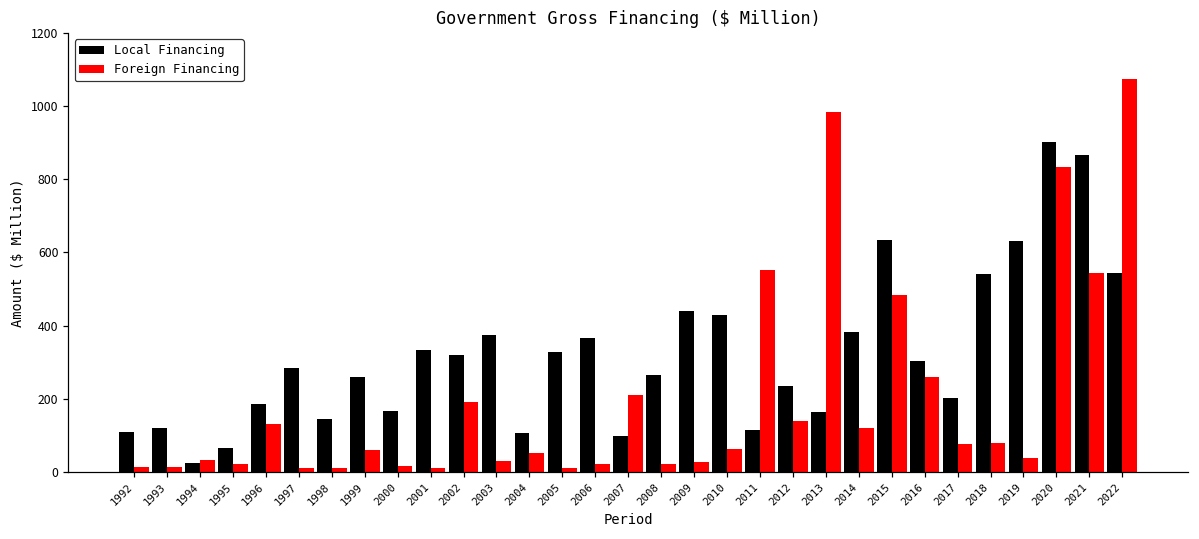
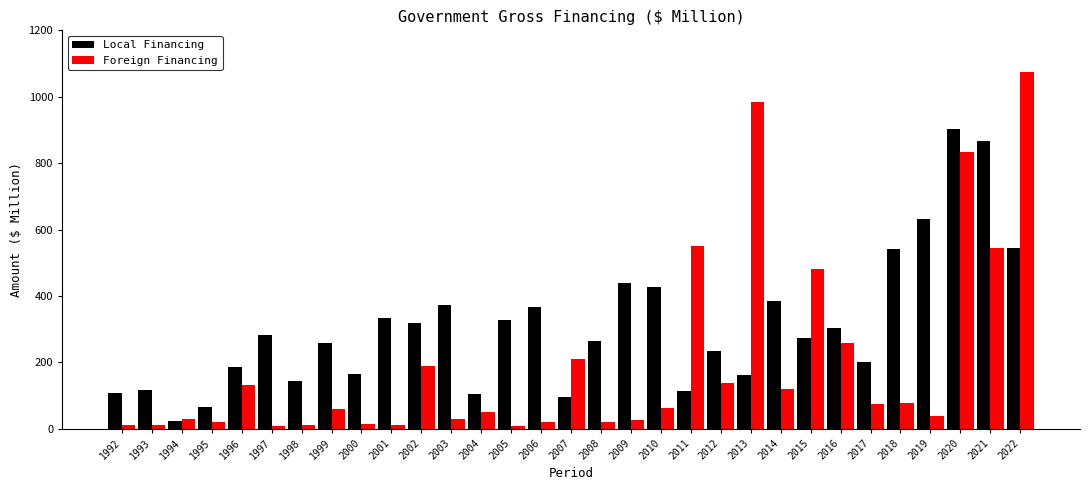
  {
    "Local Financing": {
      "1992": 110,
      "1993": 120,
      "1994": 20,
      "1995": 60,
      "1996": 190,
      "1997": 280,
      "1998": 140,
      "1999": 260,
      "2000": 170,
      "2001": 330,
      "2002": 320,
      "2003": 370,
      "2004": 100,
      "2005": 330,
      "2006": 370,
      "2007": 100,
      "2008": 260,
      "2009": 440,
      "2010": 430,
      "2011": 110,
      "2012": 230,
      "2013": 160,
      "2014": 380,
-     "2015": 640,
+     "2015": 270,
      "2016": 300,
      "2017": 200,
      "2018": 540,
      "2019": 630,
      "2020": 900,
      "2021": 870,
      "2022": 540
    },
    "Foreign Financing": {
      "1992": 10,
      "1993": 10,
      "1994": 30,
      "1995": 20,
      "1996": 130,
      "1997": 10,
      "1998": 10,
      "1999": 60,
      "2000": 20,
      "2001": 10,
      "2002": 190,
      "2003": 30,
      "2004": 50,
      "2005": 10,
      "2006": 20,
      "2007": 210,
      "2008": 20,
      "2009": 30,
      "2010": 60,
      "2011": 550,
      "2012": 140,
      "2013": 980,
      "2014": 120,
      "2015": 480,
      "2016": 260,
      "2017": 80,
      "2018": 80,
      "2019": 40,
      "2020": 830,
      "2021": 540,
      "2022": 1070
    }
  }
